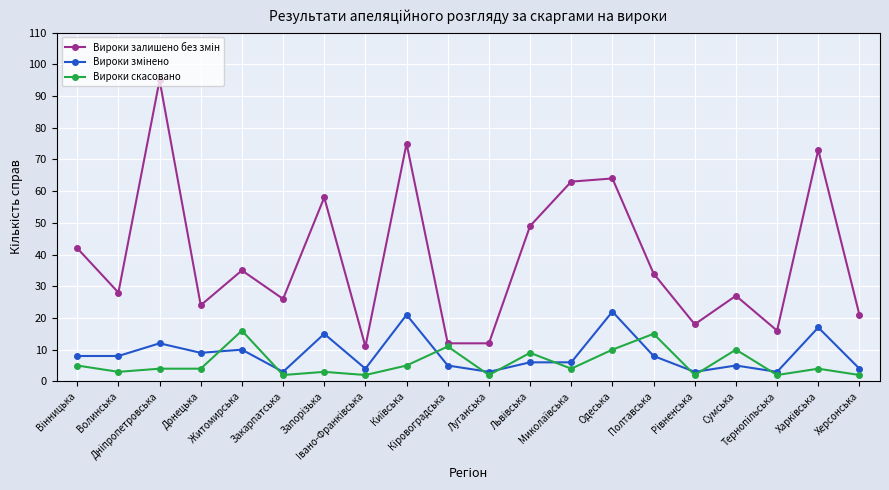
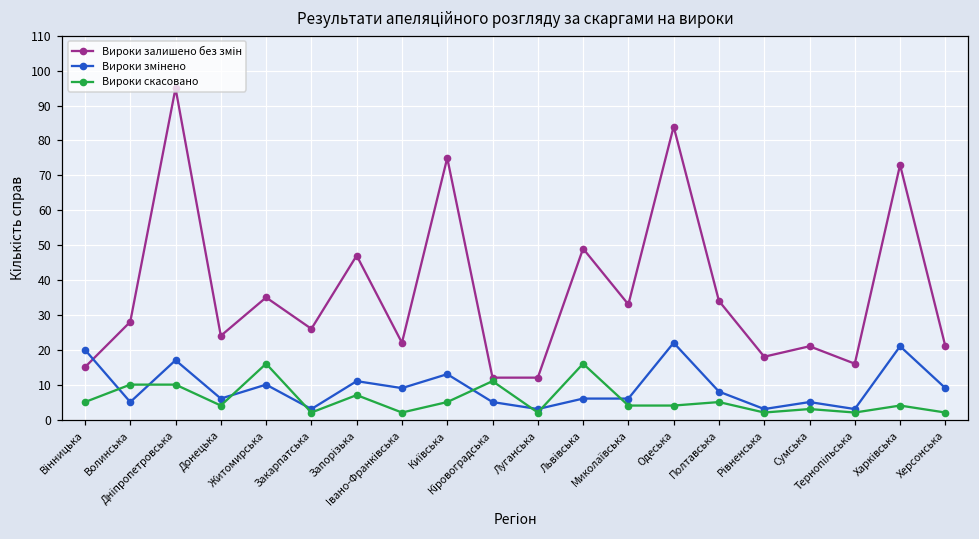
  {
    "Вироки залишено без змін": {
-     "Вінницька": 42,
+     "Вінницька": 15,
      "Волинська": 28,
      "Донецька": 24,
      "Житомирська": 35,
      "Закарпатська": 26,
-     "Запорізька": 58,
-     "Івано-Франківська": 11,
+     "Запорізька": 47,
+     "Івано-Франківська": 22,
      "Київська": 75,
      "Кіровоградська": 12,
      "Луганська": 12,
      "Львівська": 49,
-     "Миколаївська": 63,
-     "Одеська": 64,
+     "Миколаївська": 33,
+     "Одеська": 84,
      "Полтавська": 34,
      "Рівненська": 18,
-     "Сумська": 27,
+     "Сумська": 21,
      "Тернопільська": 16,
      "Харківська": 73,
      "Херсонська": 21
    },
    "Вироки змінено": {
-     "Вінницька": 8,
-     "Волинська": 8,
-     "Дніпропетровська": 12,
-     "Донецька": 9,
+     "Вінницька": 20,
+     "Волинська": 5,
+     "Дніпропетровська": 17,
+     "Донецька": 6,
      "Житомирська": 10,
      "Закарпатська": 3,
-     "Запорізька": 15,
-     "Івано-Франківська": 4,
-     "Київська": 21,
+     "Запорізька": 11,
+     "Івано-Франківська": 9,
+     "Київська": 13,
      "Кіровоградська": 5,
      "Луганська": 3,
      "Львівська": 6,
      "Миколаївська": 6,
      "Одеська": 22,
      "Полтавська": 8,
      "Рівненська": 3,
      "Сумська": 5,
      "Тернопільська": 3,
-     "Харківська": 17,
-     "Херсонська": 4
+     "Харківська": 21,
+     "Херсонська": 9
    },
    "Вироки скасовано": {
      "Вінницька": 5,
-     "Волинська": 3,
-     "Дніпропетровська": 4,
+     "Волинська": 10,
+     "Дніпропетровська": 10,
      "Донецька": 4,
      "Житомирська": 16,
      "Закарпатська": 2,
-     "Запорізька": 3,
+     "Запорізька": 7,
      "Івано-Франківська": 2,
      "Київська": 5,
      "Кіровоградська": 11,
      "Луганська": 2,
-     "Львівська": 9,
+     "Львівська": 16,
      "Миколаївська": 4,
-     "Одеська": 10,
-     "Полтавська": 15,
+     "Одеська": 4,
+     "Полтавська": 5,
      "Рівненська": 2,
-     "Сумська": 10,
+     "Сумська": 3,
      "Тернопільська": 2,
      "Харківська": 4,
      "Херсонська": 2
    }
  }
